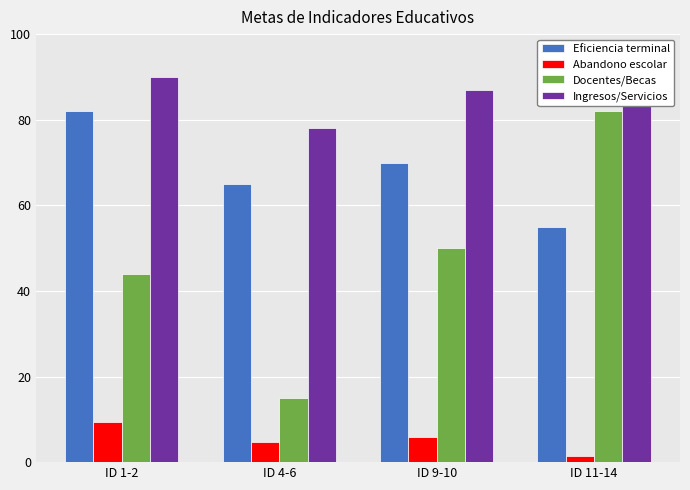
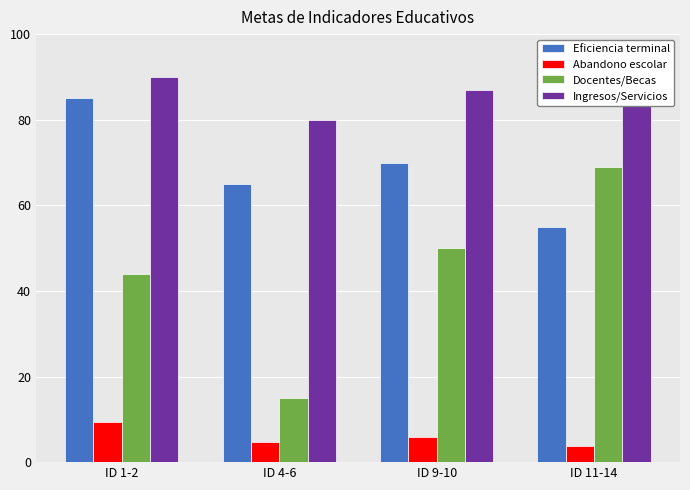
  {
    "Eficiencia terminal": {
-     "ID 1-2": 82,
+     "ID 1-2": 85,
      "ID 4-6": 65,
      "ID 9-10": 70,
      "ID 11-14": 55
    },
    "Abandono escolar": {
      "ID 1-2": 9,
      "ID 4-6": 5,
      "ID 9-10": 6,
-     "ID 11-14": 1
+     "ID 11-14": 4
    },
    "Docentes/Becas": {
      "ID 1-2": 44,
      "ID 4-6": 15,
      "ID 9-10": 50,
-     "ID 11-14": 82
+     "ID 11-14": 69
    },
    "Ingresos/Servicios": {
      "ID 1-2": 90,
-     "ID 4-6": 78,
+     "ID 4-6": 80,
      "ID 9-10": 87
    }
  }
